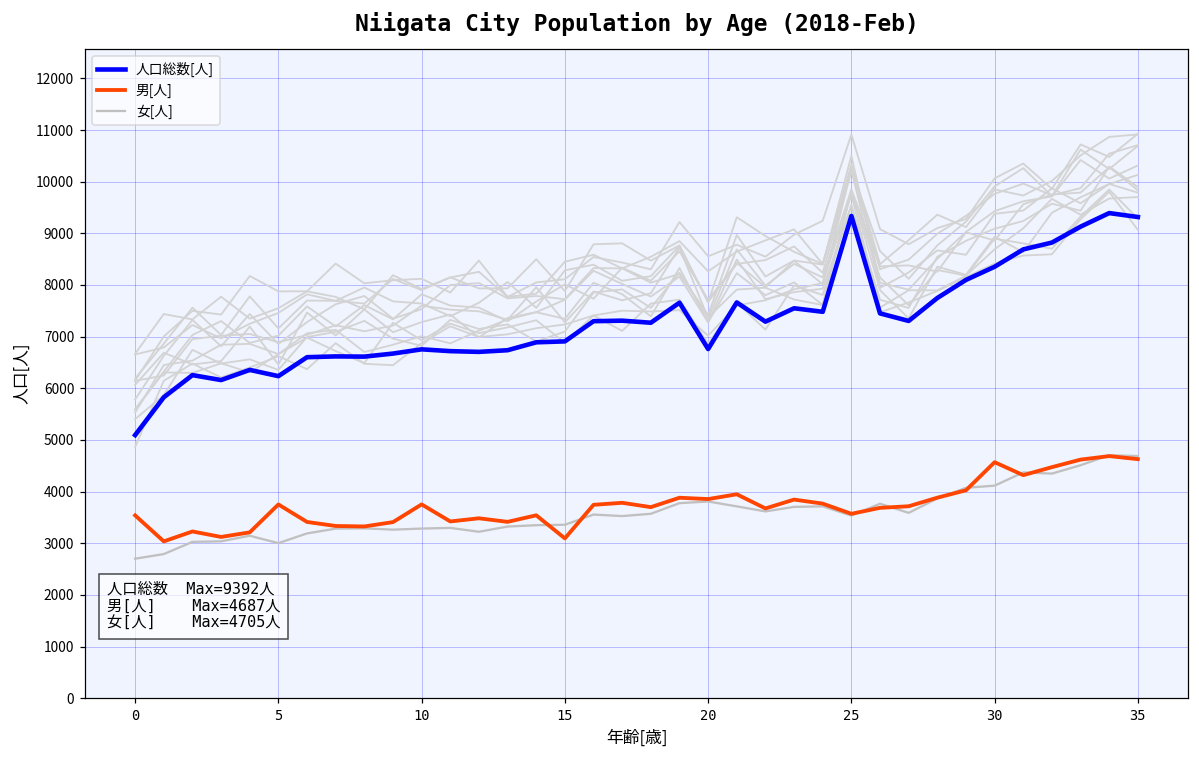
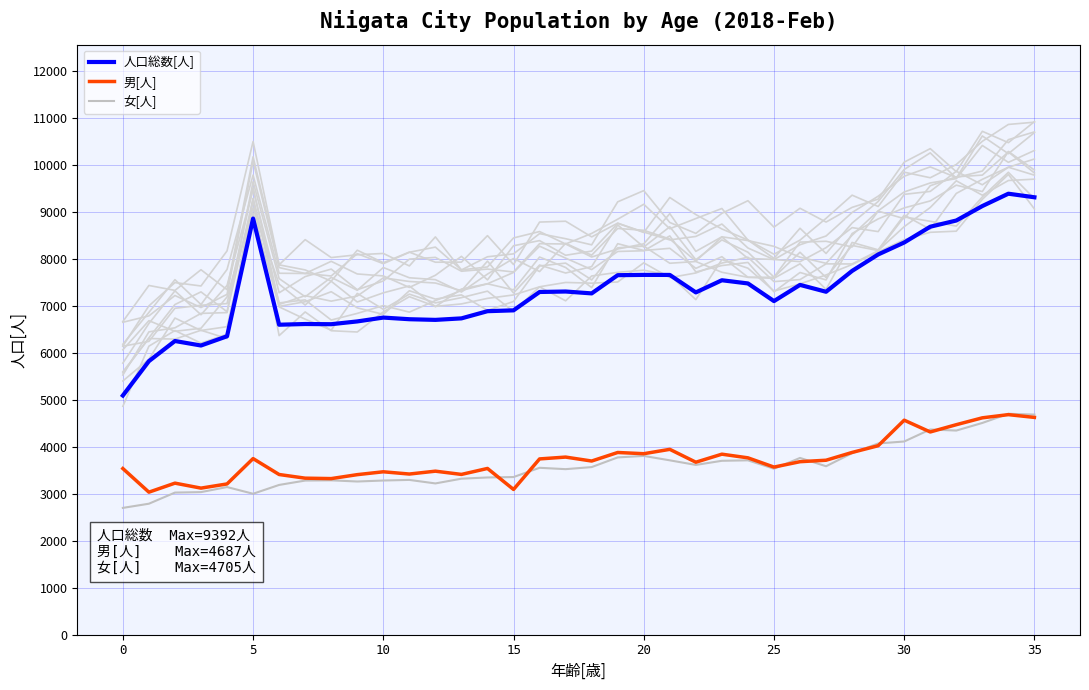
  {
    "人口総数[人]": {
      "0": 5100,
-     "5": 6200,
+     "5": 8900,
      "10": 6800,
-     "20": 6800,
-     "25": 9300,
+     "20": 7700,
+     "25": 7100,
      "30": 8400
    },
    "男[人]": {
      "0": 3500,
      "5": 3800,
-     "10": 3800,
+     "10": 3500,
      "15": 3100,
      "30": 4600,
      "35": 4600
    }
  }
